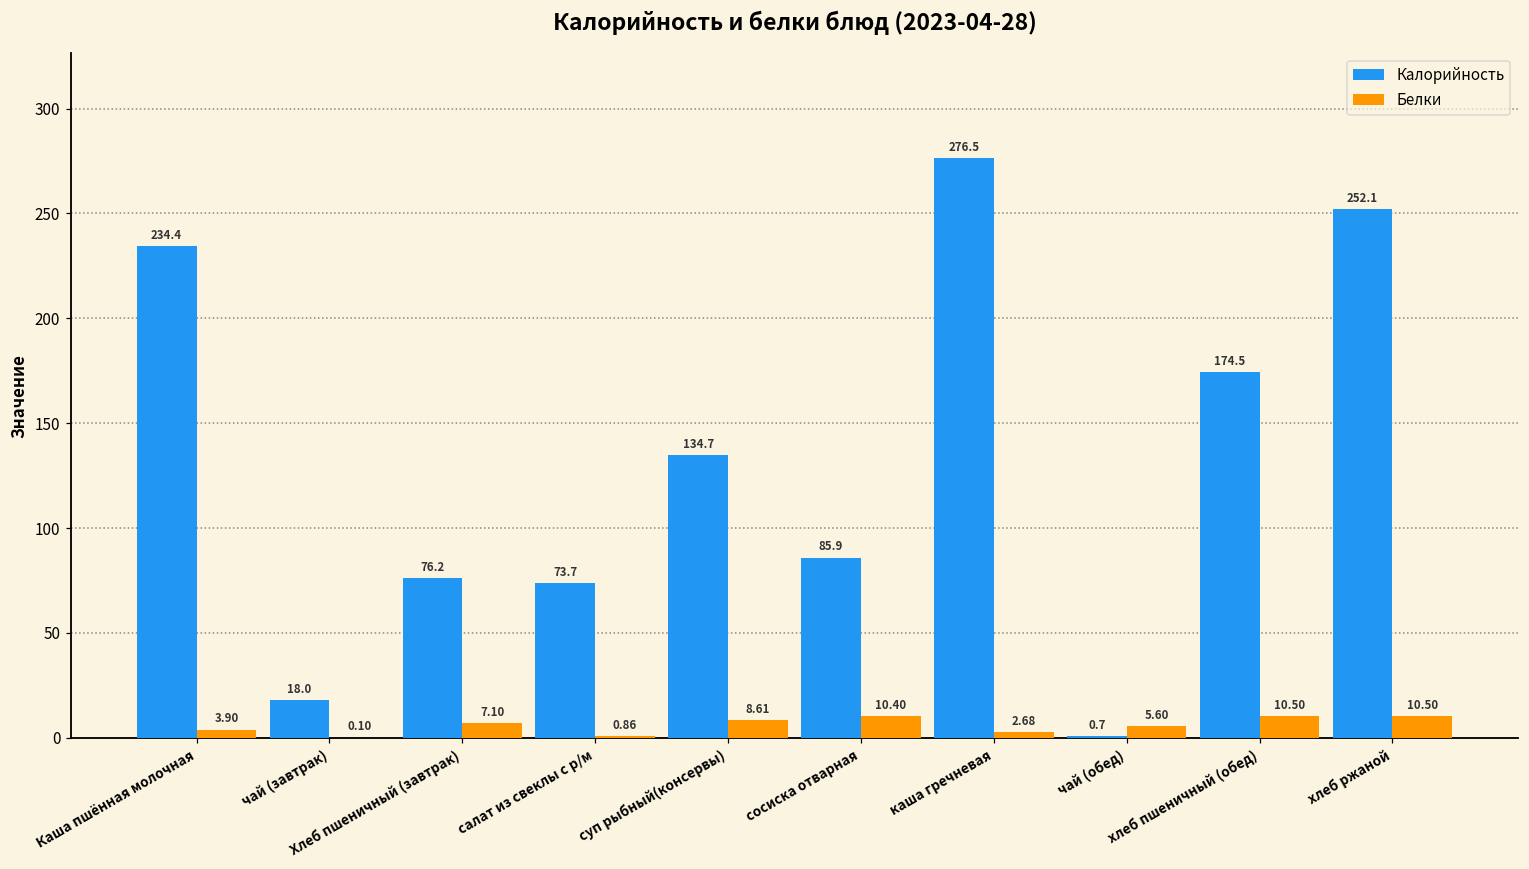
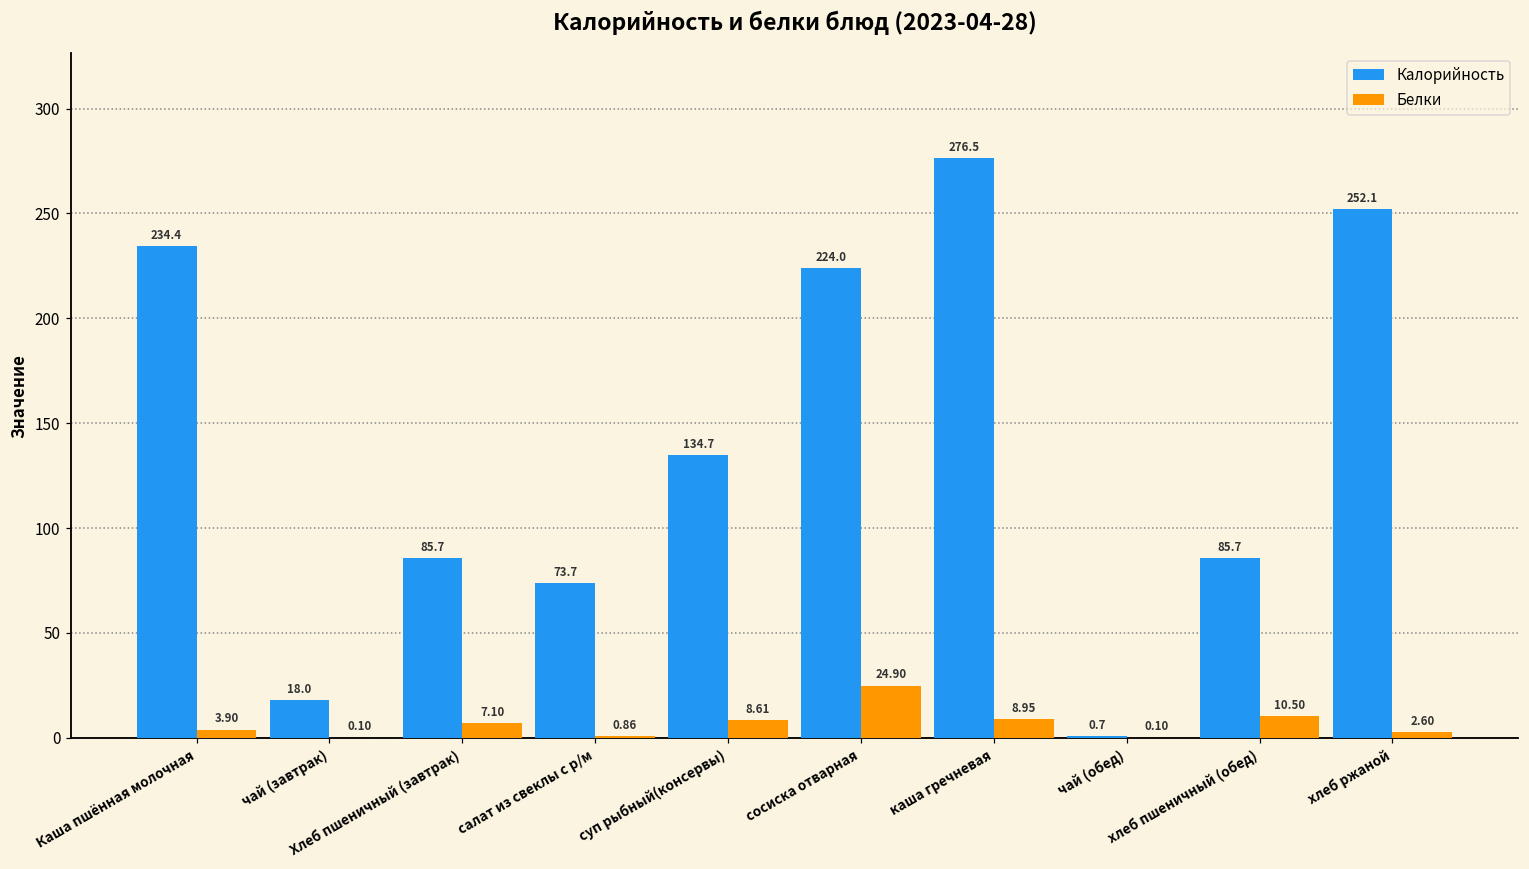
  {
    "Калорийность": {
      "Каша пшённая молочная": 234.4,
      "чай (завтрак)": 18.0,
-     "Хлеб пшеничный (завтрак)": 76.2,
+     "Хлеб пшеничный (завтрак)": 85.7,
      "салат из свеклы с р/м": 73.7,
      "суп рыбный(консервы)": 134.7,
-     "сосиска отварная": 85.9,
+     "сосиска отварная": 224.0,
      "каша гречневая": 276.5,
      "чай (обед)": 0.7,
-     "хлеб пшеничный (обед)": 174.5,
+     "хлеб пшеничный (обед)": 85.7,
      "хлеб ржаной": 252.1
    },
    "Белки": {
      "Каша пшённая молочная": 3.90,
      "чай (завтрак)": 0.10,
      "Хлеб пшеничный (завтрак)": 7.10,
      "салат из свеклы с р/м": 0.86,
      "суп рыбный(консервы)": 8.61,
-     "сосиска отварная": 10.40,
-     "каша гречневая": 2.68,
-     "чай (обед)": 5.60,
+     "сосиска отварная": 24.90,
+     "каша гречневая": 8.95,
+     "чай (обед)": 0.10,
      "хлеб пшеничный (обед)": 10.50,
-     "хлеб ржаной": 10.50
+     "хлеб ржаной": 2.60
    }
  }
